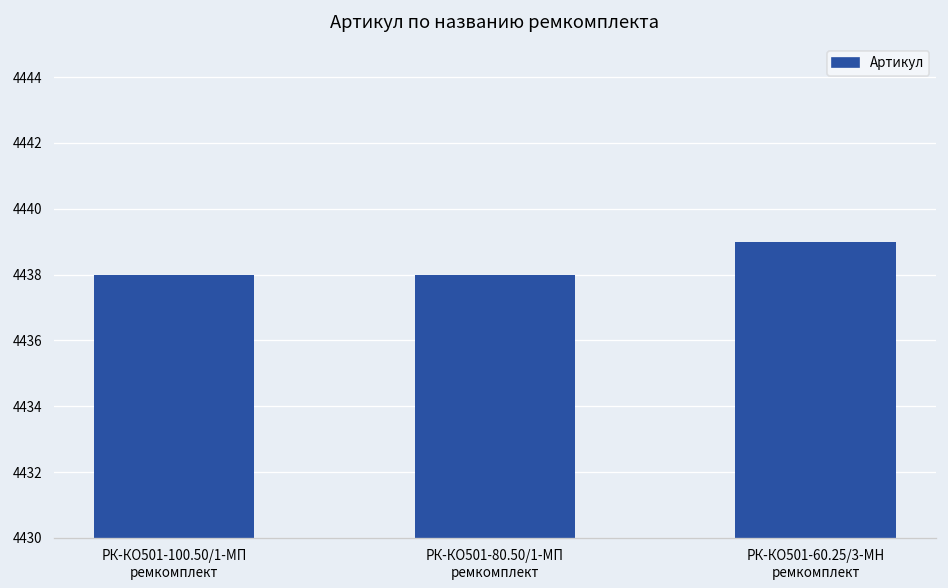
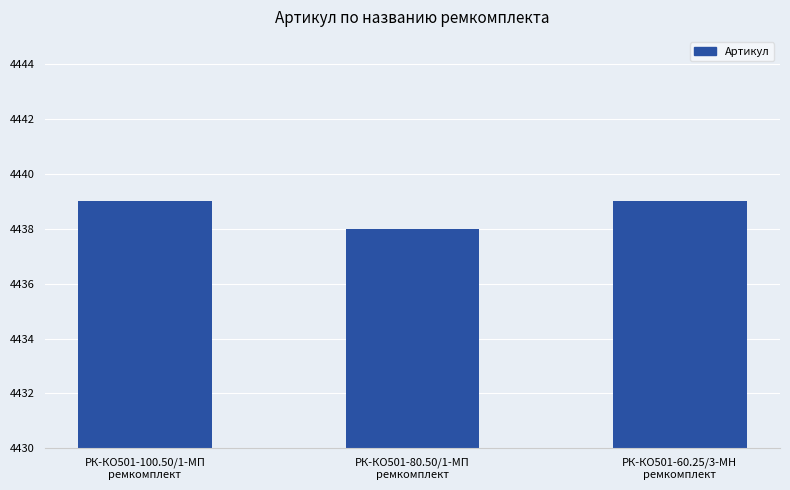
  {
-   "РК-КО501-100.50/1-МП ремкомплект": 4438,
+   "РК-КО501-100.50/1-МП ремкомплект": 4439,
    "РК-КО501-80.50/1-МП ремкомплект": 4438,
    "РК-КО501-60.25/3-МН ремкомплект": 4439
  }
